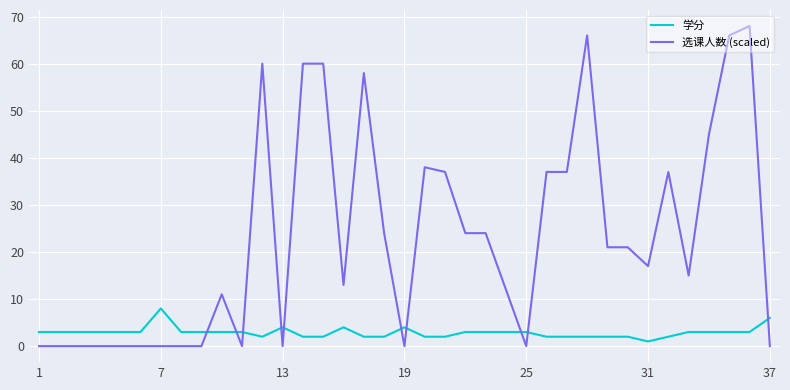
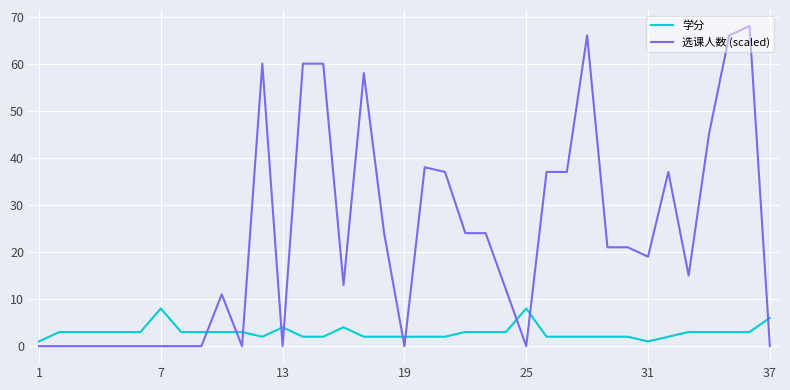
  {
    "学分": {
-     "1": 3,
+     "1": 1,
      "7": 8,
      "13": 4,
-     "19": 4,
-     "25": 3,
+     "19": 2,
+     "25": 8,
      "31": 1,
      "37": 6
    },
    "选课人数 (scaled)": {
      "1": 0,
      "7": 0,
      "13": 0,
      "19": 0,
      "25": 0,
-     "31": 17,
+     "31": 19,
      "37": 0
    }
  }
